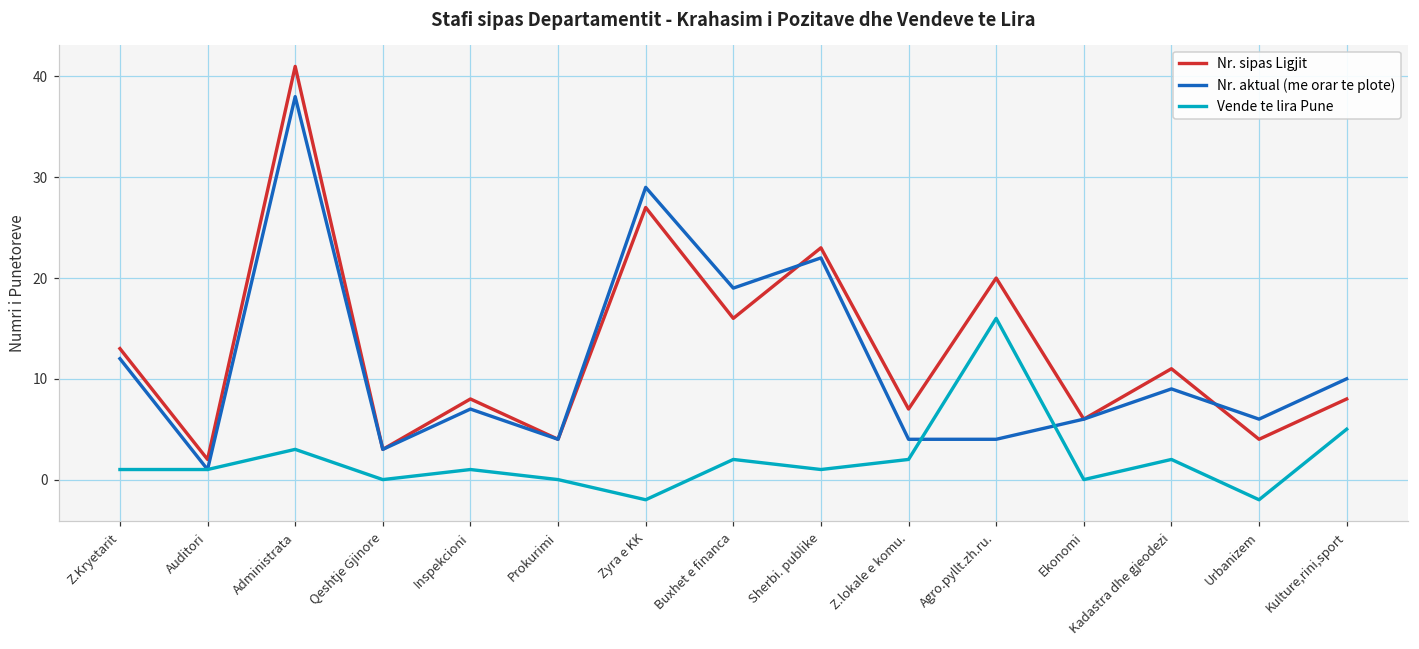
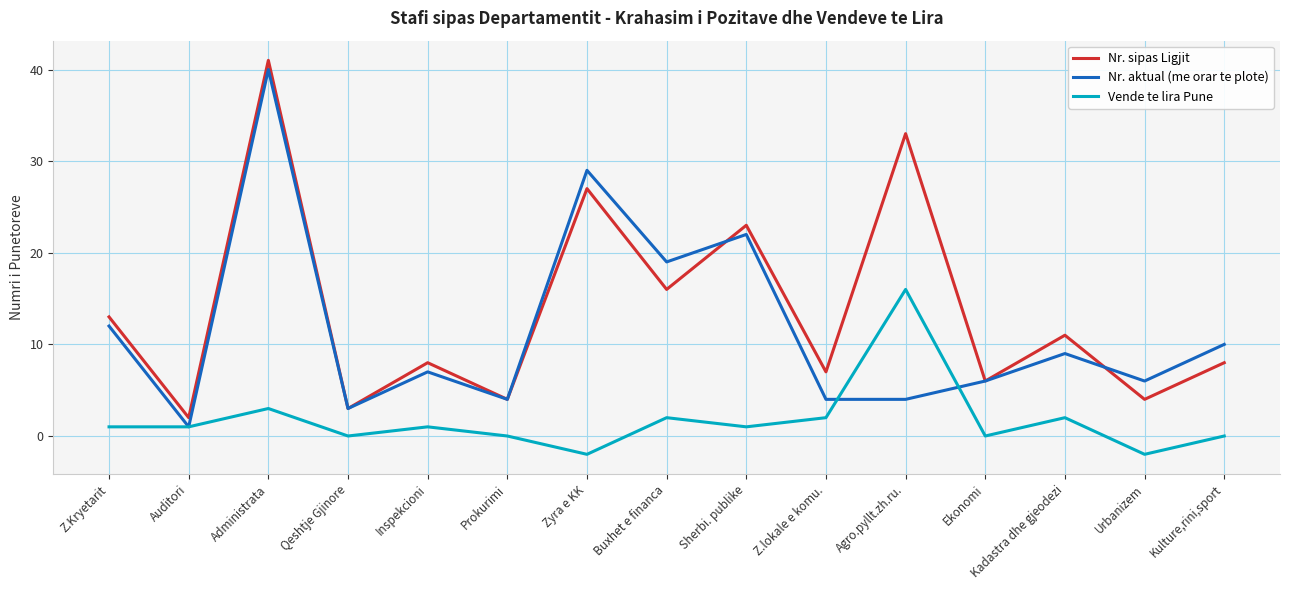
  {
    "Nr. sipas Ligjit": {
      "Z.Kryetarit": 13,
      "Auditori": 2,
      "Administrata": 41,
      "Inspekcioni": 8,
      "Zyra e KK": 27,
      "Buxhet e financa": 16,
      "Sherbi. publike": 23,
      "Z.lokale e komu.": 7,
-     "Agro.pyllt.zh.ru.": 20,
+     "Agro.pyllt.zh.ru.": 33,
      "Kadastra dhe gjeodezi": 11,
      "Urbanizem": 4,
      "Kulture,rini,sport": 8
    },
    "Nr. aktual (me orar te plote)": {
      "Z.Kryetarit": 12,
-     "Administrata": 38,
+     "Administrata": 40,
      "Inspekcioni": 7,
      "Zyra e KK": 29,
      "Buxhet e financa": 19,
      "Sherbi. publike": 22,
      "Z.lokale e komu.": 4,
      "Agro.pyllt.zh.ru.": 4,
      "Kadastra dhe gjeodezi": 9,
      "Urbanizem": 6,
      "Kulture,rini,sport": 10
    },
    "Vende te lira Pune": {
      "Z.Kryetarit": 1,
      "Administrata": 3,
      "Qeshtje Gjinore": 0,
      "Inspekcioni": 1,
      "Prokurimi": 0,
      "Zyra e KK": -2,
      "Buxhet e financa": 2,
      "Sherbi. publike": 1,
      "Z.lokale e komu.": 2,
      "Agro.pyllt.zh.ru.": 16,
      "Ekonomi": 0,
      "Kadastra dhe gjeodezi": 2,
      "Urbanizem": -2,
-     "Kulture,rini,sport": 5
+     "Kulture,rini,sport": 0
    }
  }
